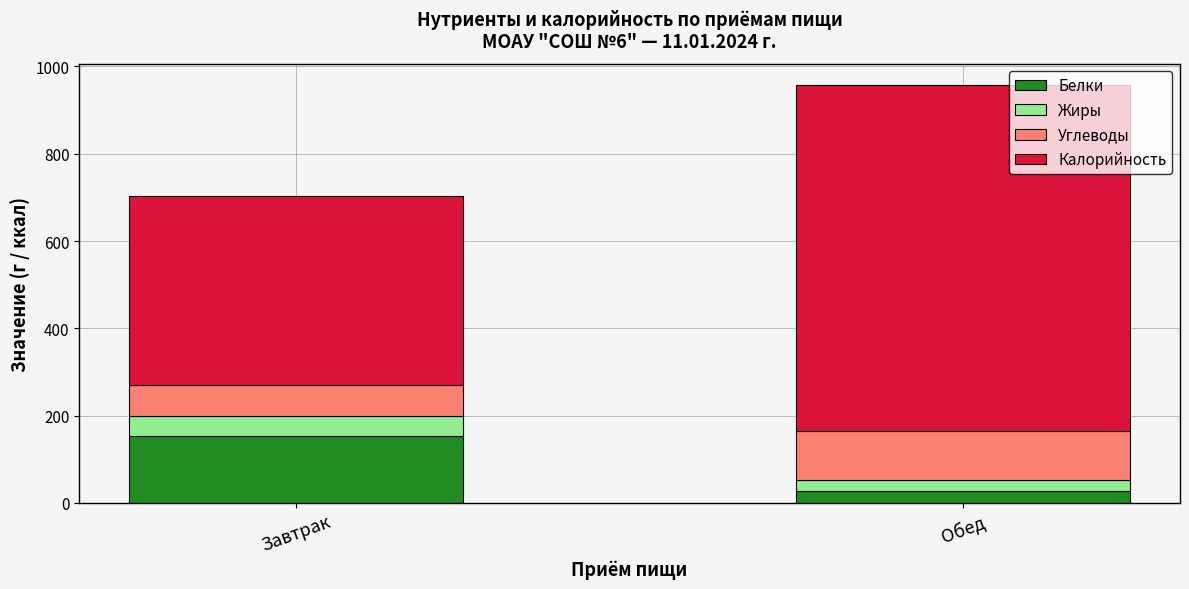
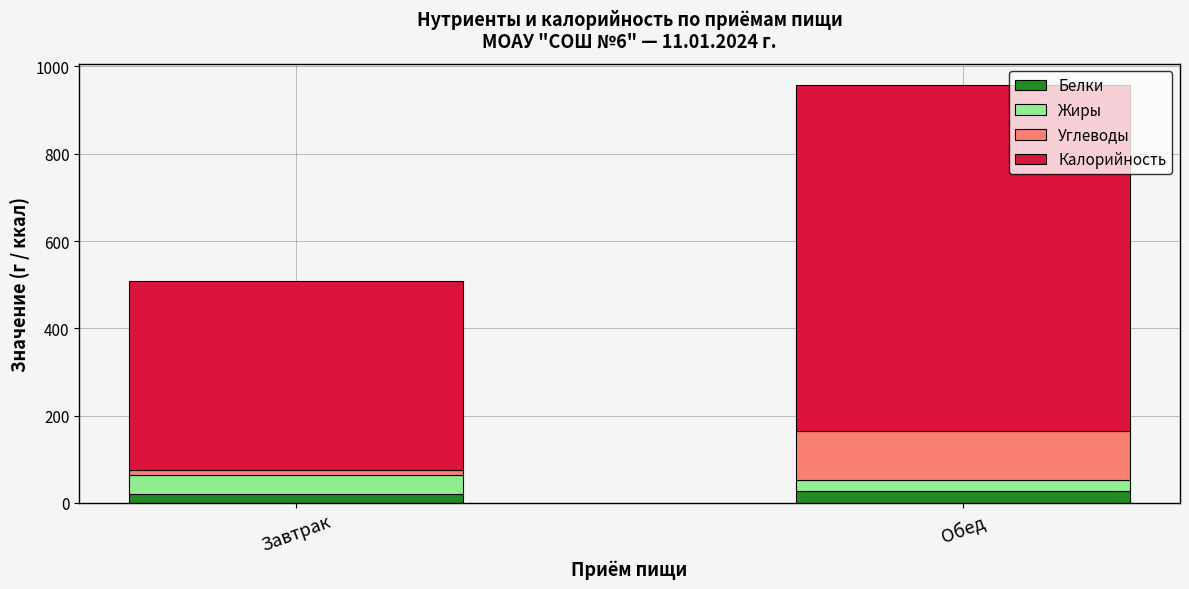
  {
    "Белки": {
-     "Завтрак": 150,
+     "Завтрак": 20,
      "Обед": 30
    },
    "Жиры": {
      "Завтрак": 40,
      "Обед": 30
    },
    "Углеводы": {
-     "Завтрак": 70,
+     "Завтрак": 10,
      "Обед": 110
    },
    "Калорийность": {
      "Завтрак": 430,
      "Обед": 790
    }
  }
